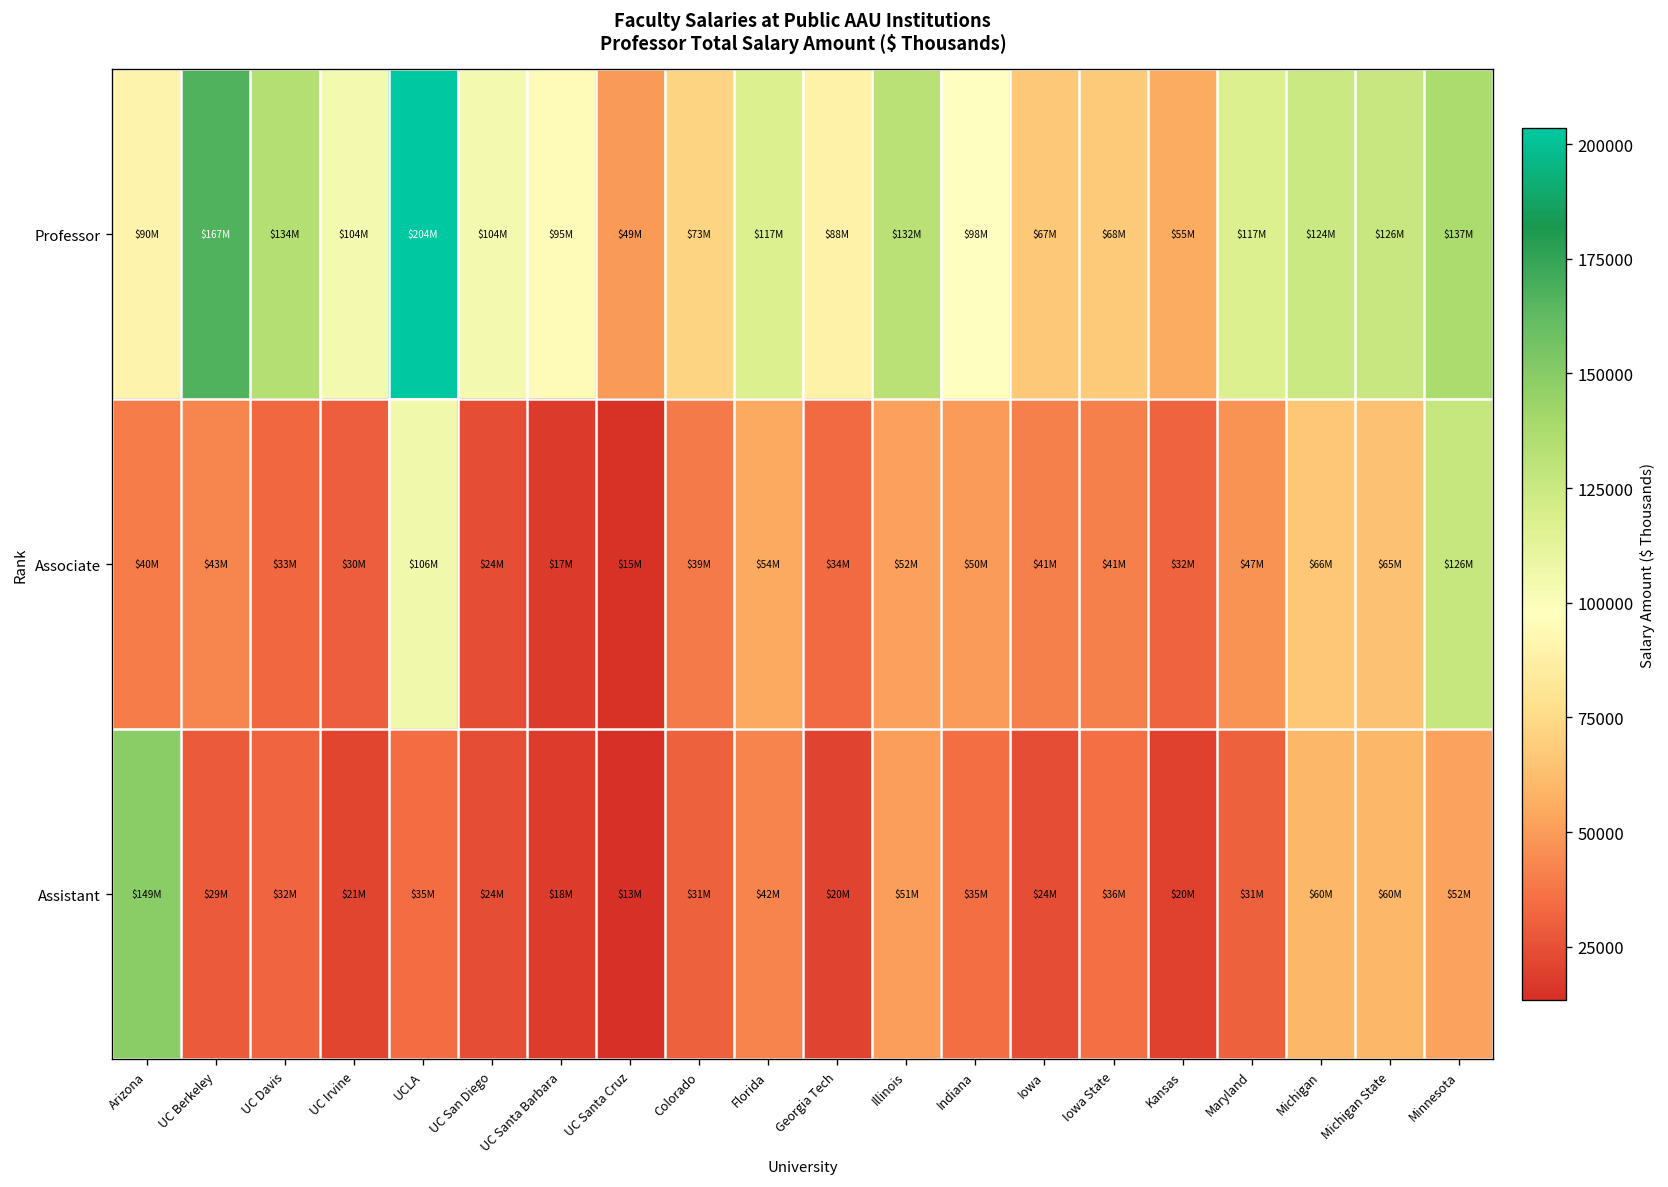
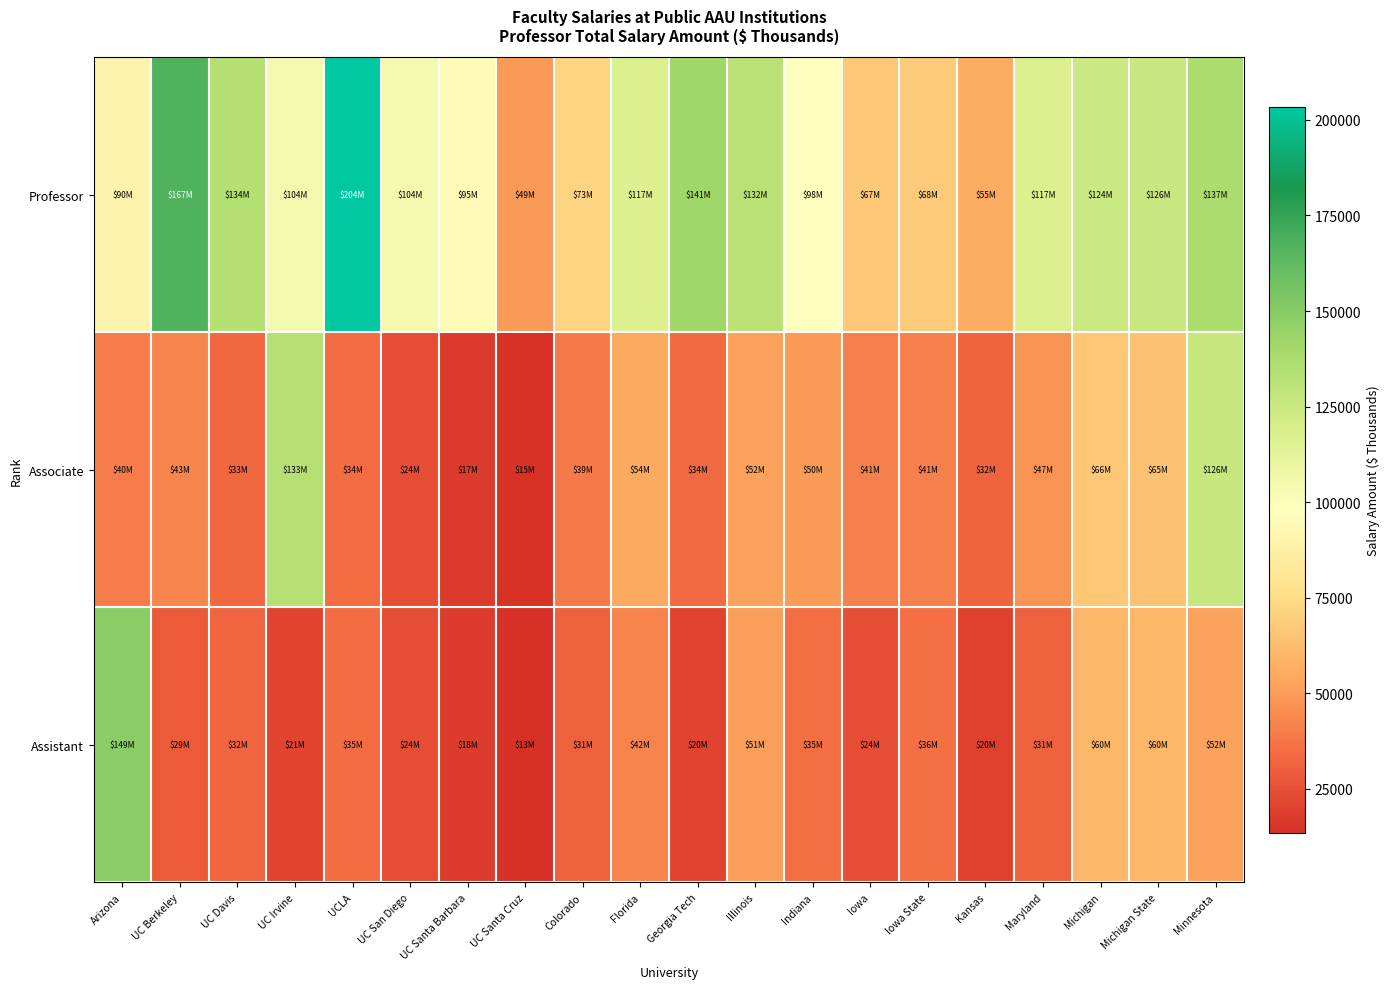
  {
    "Professor": {
      "Arizona": "$90M",
      "UC Berkeley": "$167M",
      "UC Davis": "$134M",
      "UC Irvine": "$104M",
      "UCLA": "$204M",
      "UC San Diego": "$104M",
      "UC Santa Barbara": "$95M",
      "UC Santa Cruz": "$49M",
      "Colorado": "$73M",
      "Florida": "$117M",
-     "Georgia Tech": "$88M",
+     "Georgia Tech": "$141M",
      "Illinois": "$132M",
      "Indiana": "$98M",
      "Iowa": "$67M",
      "Iowa State": "$68M",
      "Kansas": "$55M",
      "Maryland": "$117M",
      "Michigan": "$124M",
      "Michigan State": "$126M",
      "Minnesota": "$137M"
    },
    "Associate": {
      "Arizona": "$40M",
      "UC Berkeley": "$43M",
      "UC Davis": "$33M",
-     "UC Irvine": "$30M",
-     "UCLA": "$106M",
+     "UC Irvine": "$133M",
+     "UCLA": "$34M",
      "UC San Diego": "$24M",
      "UC Santa Barbara": "$17M",
      "UC Santa Cruz": "$15M",
      "Colorado": "$39M",
      "Florida": "$54M",
      "Georgia Tech": "$34M",
      "Illinois": "$52M",
      "Indiana": "$50M",
      "Iowa": "$41M",
      "Iowa State": "$41M",
      "Kansas": "$32M",
      "Maryland": "$47M",
      "Michigan": "$66M",
      "Michigan State": "$65M",
      "Minnesota": "$126M"
    },
    "Assistant": {
      "Arizona": "$149M",
      "UC Berkeley": "$29M",
      "UC Davis": "$32M",
      "UC Irvine": "$21M",
      "UCLA": "$35M",
      "UC San Diego": "$24M",
      "UC Santa Barbara": "$18M",
      "UC Santa Cruz": "$13M",
      "Colorado": "$31M",
      "Florida": "$42M",
      "Georgia Tech": "$20M",
      "Illinois": "$51M",
      "Indiana": "$35M",
      "Iowa": "$24M",
      "Iowa State": "$36M",
      "Kansas": "$20M",
      "Maryland": "$31M",
      "Michigan": "$60M",
      "Michigan State": "$60M",
      "Minnesota": "$52M"
    }
  }
